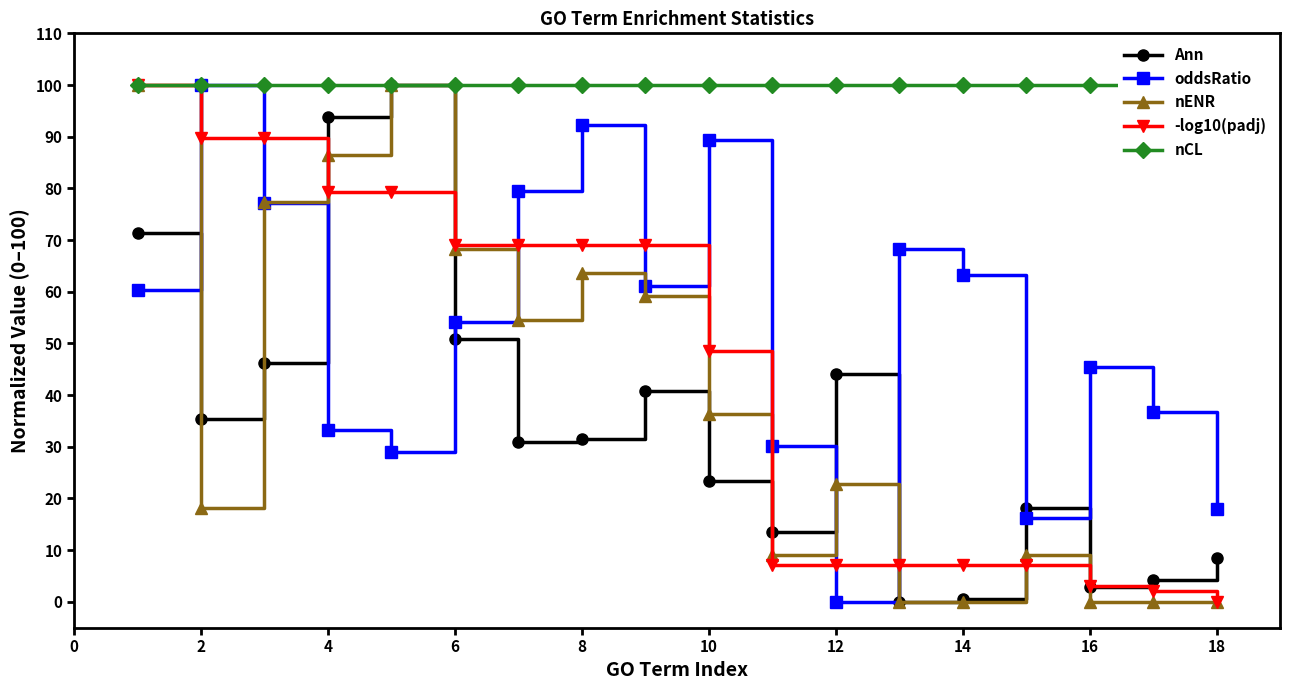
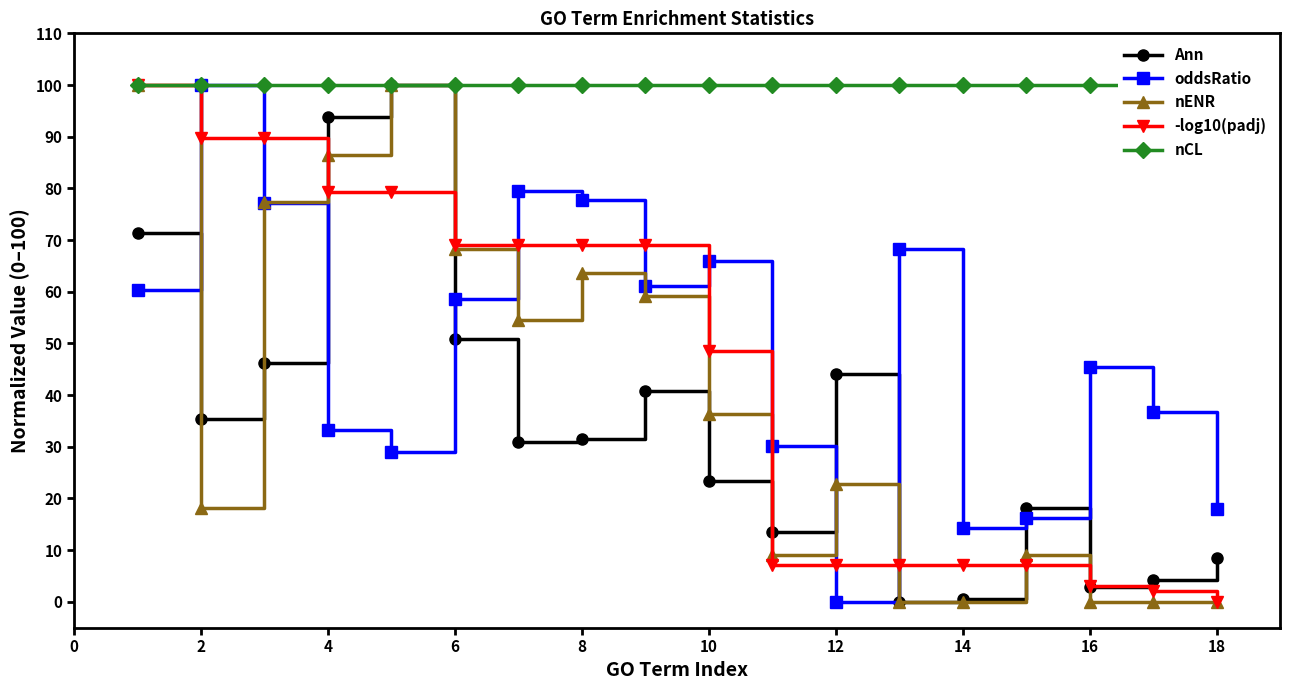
  {
    "Ann": {
      "2": 35,
      "4": 94,
      "6": 51,
      "8": 31,
      "10": 23,
      "12": 44,
      "14": 1,
      "18": 8
    },
    "oddsRatio": {
      "4": 33,
-     "6": 54,
-     "8": 92,
-     "10": 89,
+     "6": 59,
+     "8": 78,
+     "10": 66,
      "12": 0,
-     "14": 63,
+     "14": 14,
      "16": 45,
      "18": 18
    },
    "nENR": {
      "2": 18,
      "4": 86,
      "6": 68,
      "8": 64,
      "10": 36,
      "12": 23,
      "14": 0,
      "16": 0
    },
    "-log10(padj)": {
      "2": 90,
      "4": 79,
      "6": 69,
      "8": 69,
      "10": 48,
      "12": 7,
      "14": 7
    },
    "nCL": {
      "4": 100,
      "6": 100,
      "8": 100,
      "10": 100,
      "12": 100,
      "14": 100,
      "16": 100
    }
  }
